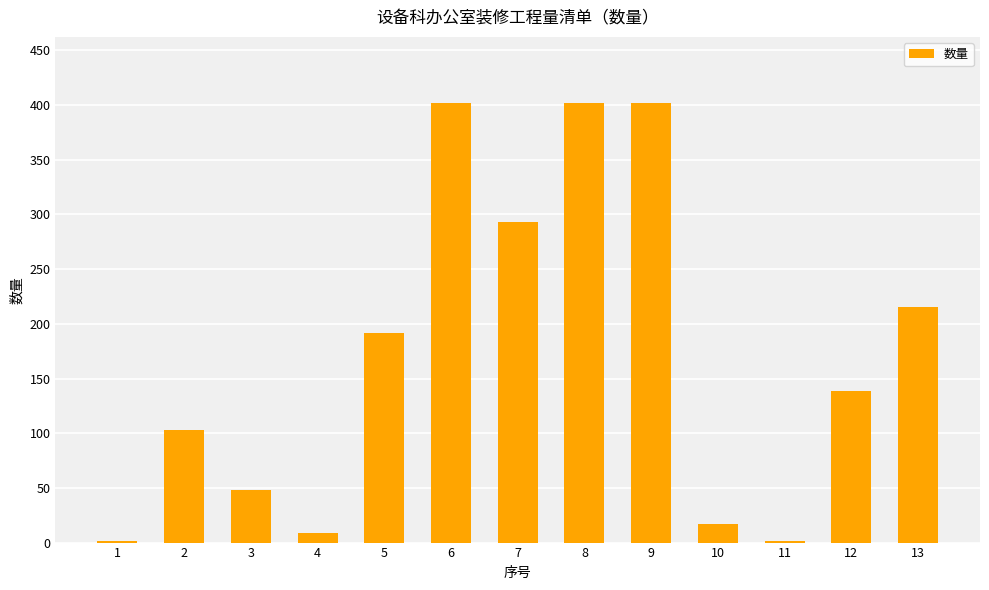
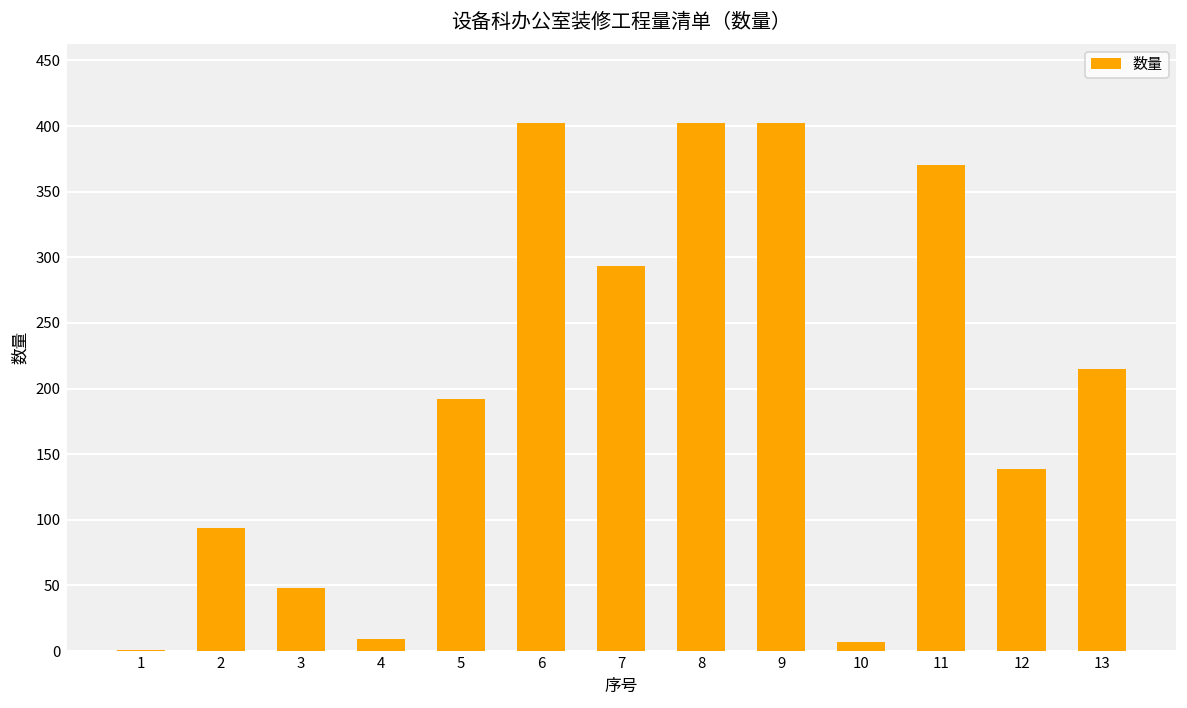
  {
-   "2": 103,
+   "2": 94,
    "3": 48,
    "4": 9,
    "5": 192,
    "6": 402,
    "7": 293,
    "8": 402,
    "9": 402,
-   "10": 17,
-   "11": 1,
+   "10": 7,
+   "11": 370,
    "12": 139,
    "13": 215
  }
